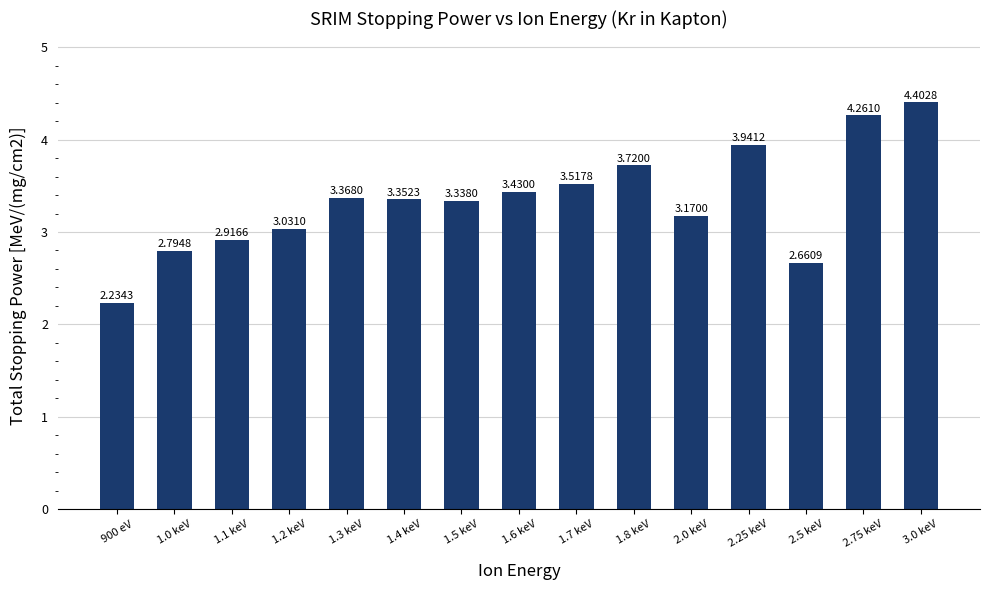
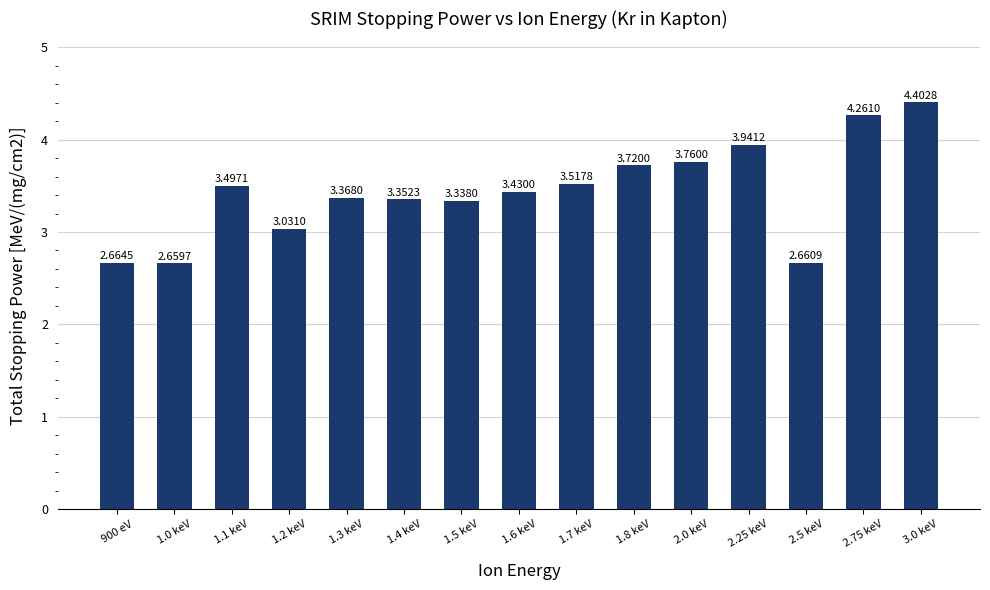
  {
-   "900 eV": 2.2343,
-   "1.0 keV": 2.7948,
-   "1.1 keV": 2.9166,
+   "900 eV": 2.6645,
+   "1.0 keV": 2.6597,
+   "1.1 keV": 3.4971,
    "1.2 keV": 3.0310,
    "1.3 keV": 3.3680,
    "1.4 keV": 3.3523,
    "1.5 keV": 3.3380,
    "1.6 keV": 3.4300,
    "1.7 keV": 3.5178,
    "1.8 keV": 3.7200,
-   "2.0 keV": 3.1700,
+   "2.0 keV": 3.7600,
    "2.25 keV": 3.9412,
    "2.5 keV": 2.6609,
    "2.75 keV": 4.2610,
    "3.0 keV": 4.4028
  }
